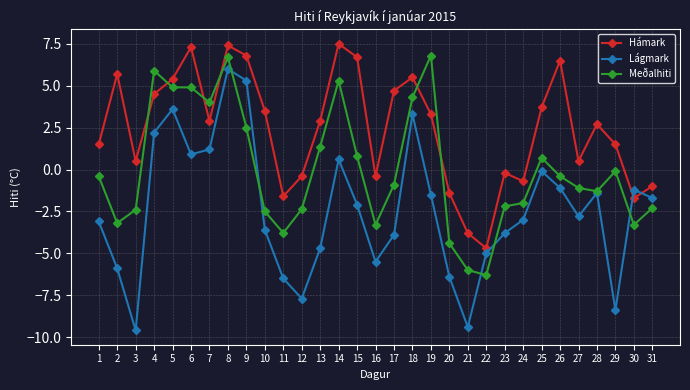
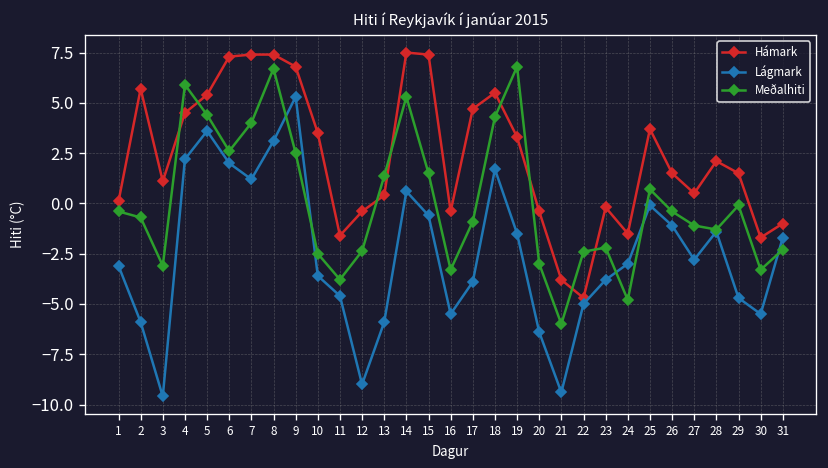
  {
    "Hámark": {
-     "1": 1.5,
+     "1": 0.1,
      "2": 5.7,
-     "3": 0.5,
+     "3": 1.1,
      "4": 4.5,
      "5": 5.4,
      "6": 7.3,
-     "7": 2.9,
+     "7": 7.4,
      "8": 7.4,
      "9": 6.8,
      "10": 3.5,
      "11": -1.6,
      "12": -0.4,
-     "13": 2.9,
+     "13": 0.4,
      "14": 7.5,
-     "15": 6.7,
+     "15": 7.4,
      "16": -0.4,
      "17": 4.7,
      "18": 5.5,
      "19": 3.3,
-     "20": -1.4,
+     "20": -0.4,
      "21": -3.8,
      "22": -4.7,
      "23": -0.2,
-     "24": -0.7,
+     "24": -1.5,
      "25": 3.7,
-     "26": 6.5,
+     "26": 1.5,
      "27": 0.5,
-     "28": 2.7,
+     "28": 2.1,
      "29": 1.5,
      "30": -1.7,
      "31": -1.0
    },
    "Lágmark": {
      "1": -3.1,
      "2": -5.9,
      "3": -9.6,
      "4": 2.2,
      "5": 3.6,
-     "6": 0.9,
+     "6": 2.0,
      "7": 1.2,
-     "8": 6.0,
+     "8": 3.1,
      "9": 5.3,
      "10": -3.6,
-     "11": -6.5,
-     "12": -7.7,
-     "13": -4.7,
+     "11": -4.6,
+     "12": -9.0,
+     "13": -5.9,
      "14": 0.6,
-     "15": -2.1,
+     "15": -0.6,
      "16": -5.5,
      "17": -3.9,
-     "18": 3.3,
+     "18": 1.7,
      "19": -1.5,
      "20": -6.4,
      "21": -9.4,
      "22": -5.0,
      "23": -3.8,
      "24": -3.0,
      "25": -0.1,
      "26": -1.1,
      "27": -2.8,
-     "29": -8.4,
-     "30": -1.2,
+     "29": -4.7,
+     "30": -5.5,
      "31": -1.7
    },
    "Meðalhiti": {
      "1": -0.4,
-     "2": -3.2,
-     "3": -2.4,
+     "2": -0.7,
+     "3": -3.1,
      "4": 5.9,
-     "5": 4.9,
-     "6": 4.9,
+     "5": 4.4,
+     "6": 2.6,
      "7": 4.0,
      "8": 6.7,
      "9": 2.5,
      "10": -2.5,
      "11": -3.8,
      "12": -2.4,
      "13": 1.4,
      "14": 5.3,
-     "15": 0.8,
+     "15": 1.5,
      "16": -3.3,
      "17": -0.9,
      "18": 4.3,
      "19": 6.8,
-     "20": -4.4,
+     "20": -3.0,
      "21": -6.0,
-     "22": -6.3,
+     "22": -2.4,
      "23": -2.2,
-     "24": -2.0,
+     "24": -4.8,
      "25": 0.7,
      "26": -0.4,
      "27": -1.1,
      "29": -0.1,
      "30": -3.3,
      "31": -2.3
    }
  }
